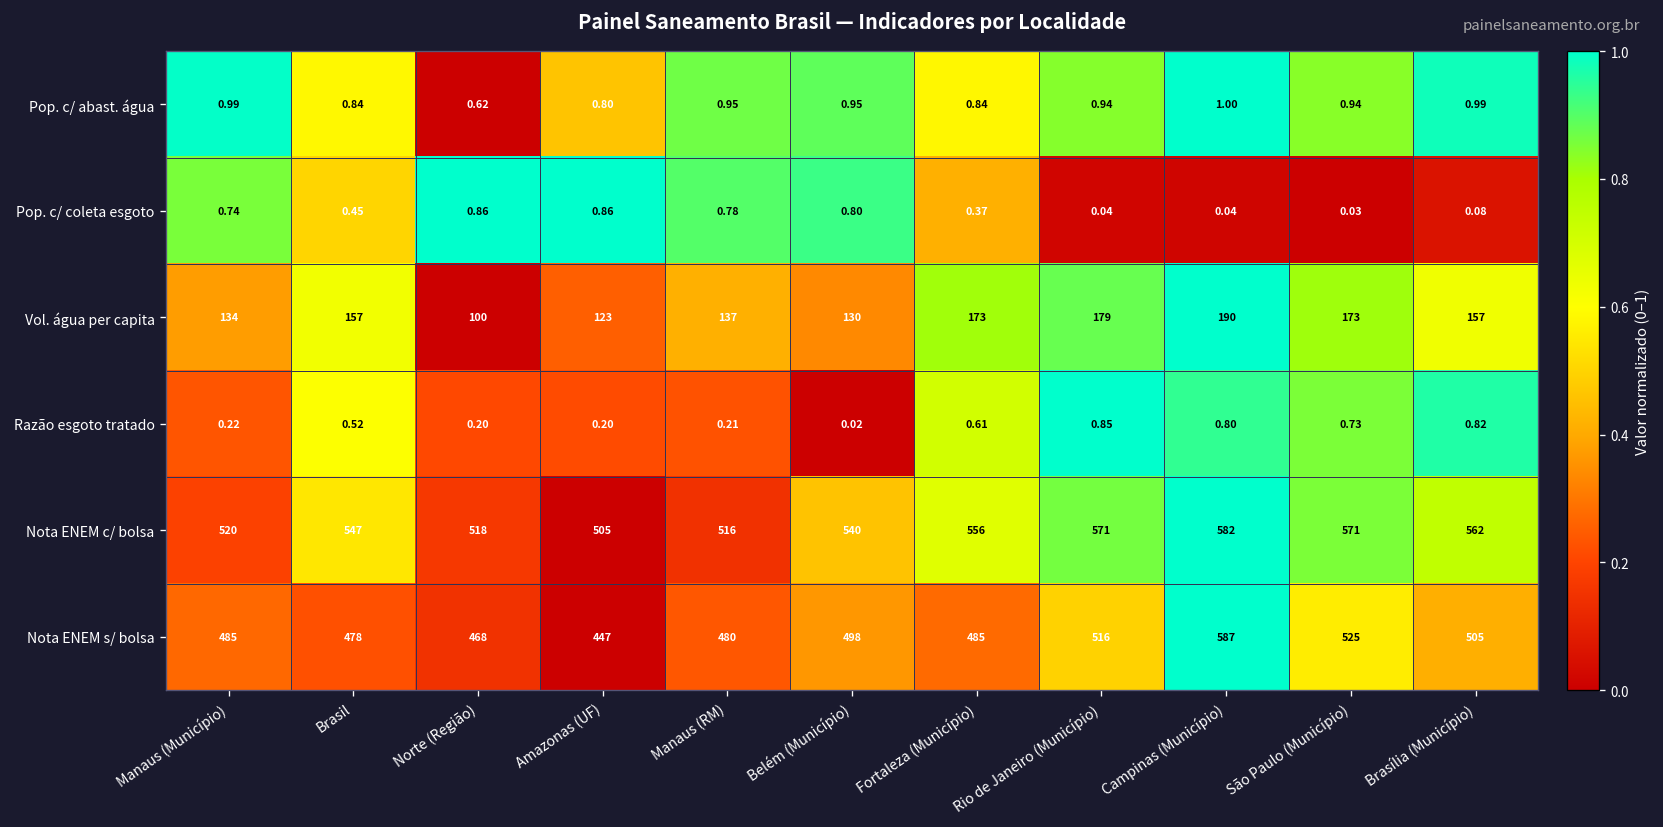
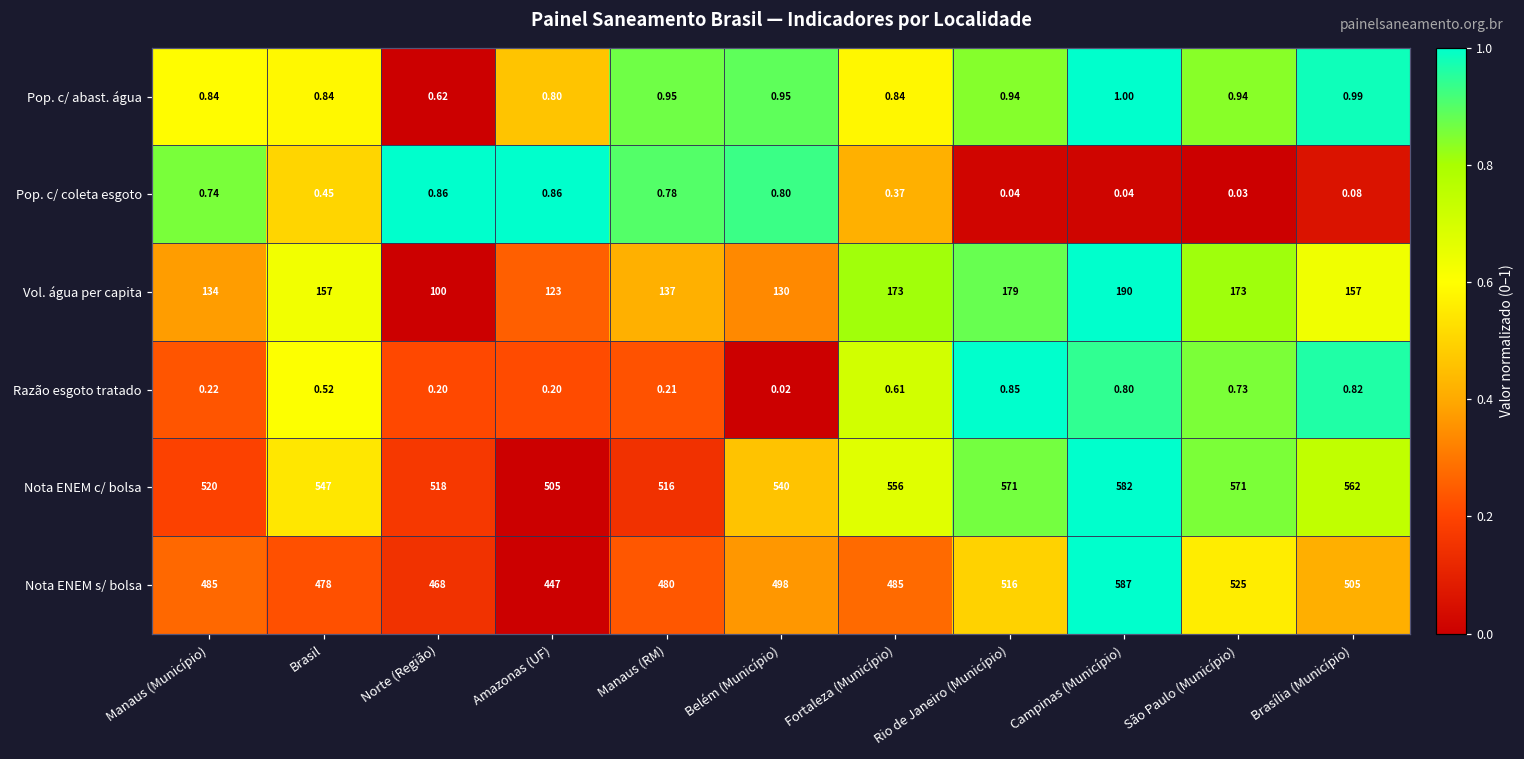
  {
    "Pop. c/ abast. água": {
-     "Manaus (Município)": 0.99,
+     "Manaus (Município)": 0.84,
      "Brasil": 0.84,
      "Norte (Região)": 0.62,
      "Amazonas (UF)": 0.80,
      "Manaus (RM)": 0.95,
      "Belém (Município)": 0.95,
      "Fortaleza (Município)": 0.84,
      "Rio de Janeiro (Município)": 0.94,
      "Campinas (Município)": 1.00,
      "São Paulo (Município)": 0.94,
      "Brasília (Município)": 0.99
    },
    "Pop. c/ coleta esgoto": {
      "Manaus (Município)": 0.74,
      "Brasil": 0.45,
      "Norte (Região)": 0.86,
      "Amazonas (UF)": 0.86,
      "Manaus (RM)": 0.78,
      "Belém (Município)": 0.80,
      "Fortaleza (Município)": 0.37,
      "Rio de Janeiro (Município)": 0.04,
      "Campinas (Município)": 0.04,
      "São Paulo (Município)": 0.03,
      "Brasília (Município)": 0.08
    },
    "Vol. água per capita": {
      "Manaus (Município)": 134,
      "Brasil": 157,
      "Norte (Região)": 100,
      "Amazonas (UF)": 123,
      "Manaus (RM)": 137,
      "Belém (Município)": 130,
      "Fortaleza (Município)": 173,
      "Rio de Janeiro (Município)": 179,
      "Campinas (Município)": 190,
      "São Paulo (Município)": 173,
      "Brasília (Município)": 157
    },
    "Razão esgoto tratado": {
      "Manaus (Município)": 0.22,
      "Brasil": 0.52,
      "Norte (Região)": 0.20,
      "Amazonas (UF)": 0.20,
      "Manaus (RM)": 0.21,
      "Belém (Município)": 0.02,
      "Fortaleza (Município)": 0.61,
      "Rio de Janeiro (Município)": 0.85,
      "Campinas (Município)": 0.80,
      "São Paulo (Município)": 0.73,
      "Brasília (Município)": 0.82
    },
    "Nota ENEM c/ bolsa": {
      "Manaus (Município)": 520,
      "Brasil": 547,
      "Norte (Região)": 518,
      "Amazonas (UF)": 505,
      "Manaus (RM)": 516,
      "Belém (Município)": 540,
      "Fortaleza (Município)": 556,
      "Rio de Janeiro (Município)": 571,
      "Campinas (Município)": 582,
      "São Paulo (Município)": 571,
      "Brasília (Município)": 562
    },
    "Nota ENEM s/ bolsa": {
      "Manaus (Município)": 485,
      "Brasil": 478,
      "Norte (Região)": 468,
      "Amazonas (UF)": 447,
      "Manaus (RM)": 480,
      "Belém (Município)": 498,
      "Fortaleza (Município)": 485,
      "Rio de Janeiro (Município)": 516,
      "Campinas (Município)": 587,
      "São Paulo (Município)": 525,
      "Brasília (Município)": 505
    }
  }
